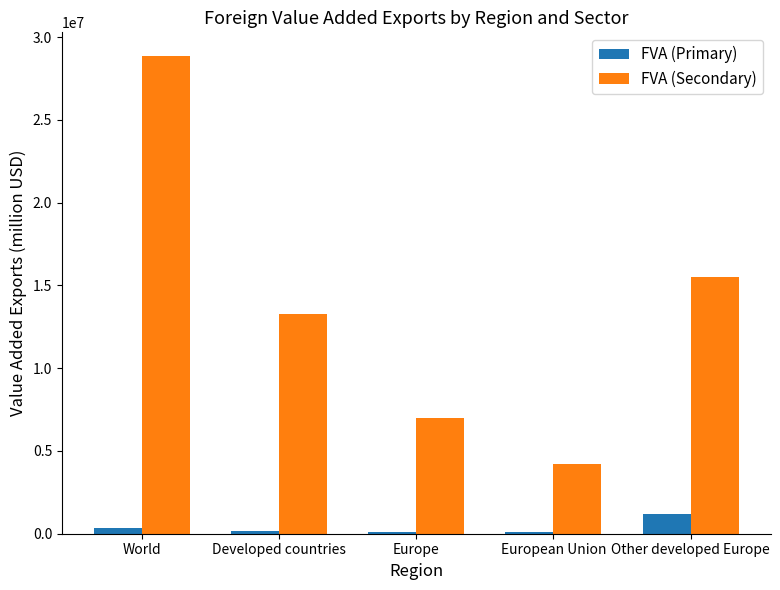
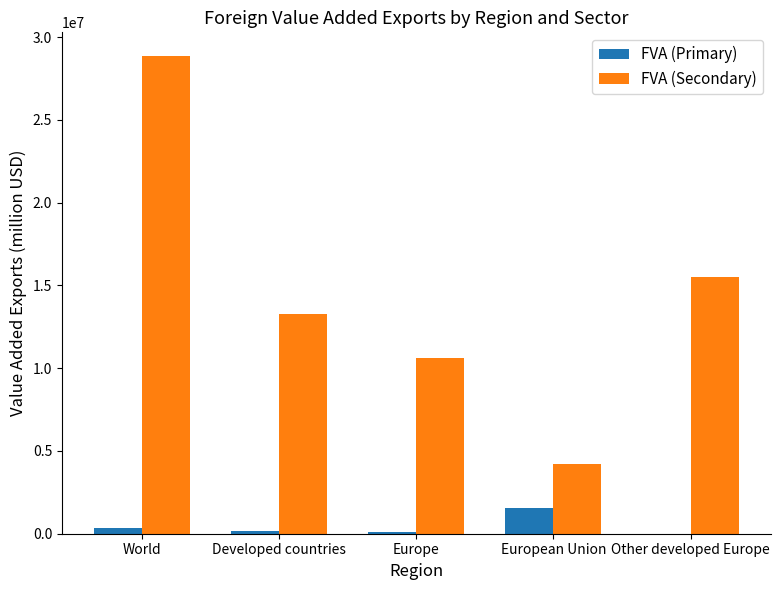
  {
    "FVA (Primary)": {
      "World": 400000,
      "Developed countries": 200000,
-     "European Union": 100000,
-     "Other developed Europe": 1200000
+     "European Union": 1500000,
+     "Other developed Europe": 0
    },
    "FVA (Secondary)": {
      "World": 28800000,
      "Developed countries": 13300000,
-     "Europe": 7000000,
+     "Europe": 10600000,
      "European Union": 4200000,
      "Other developed Europe": 15500000
    }
  }
